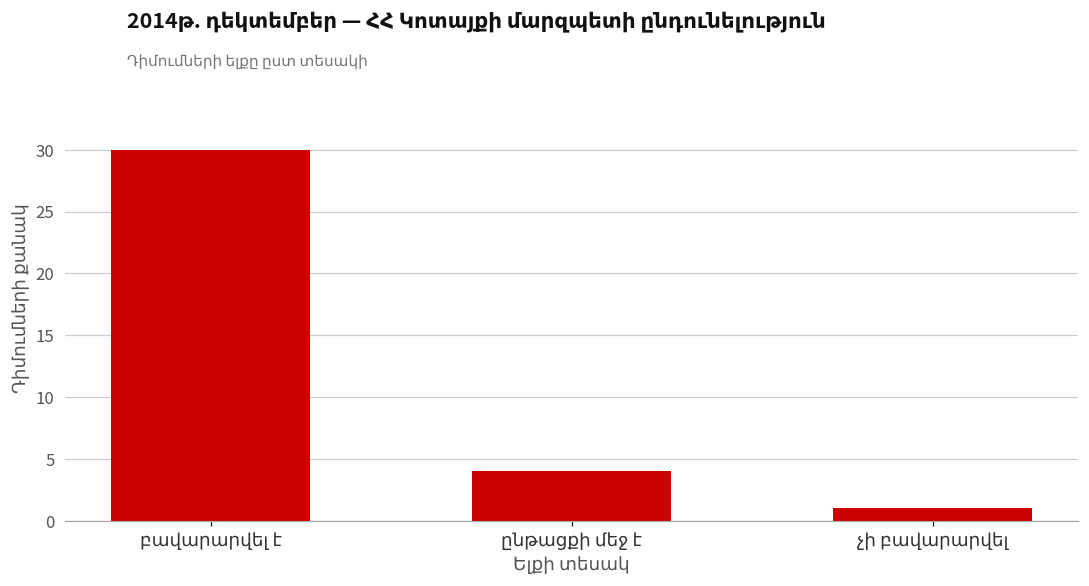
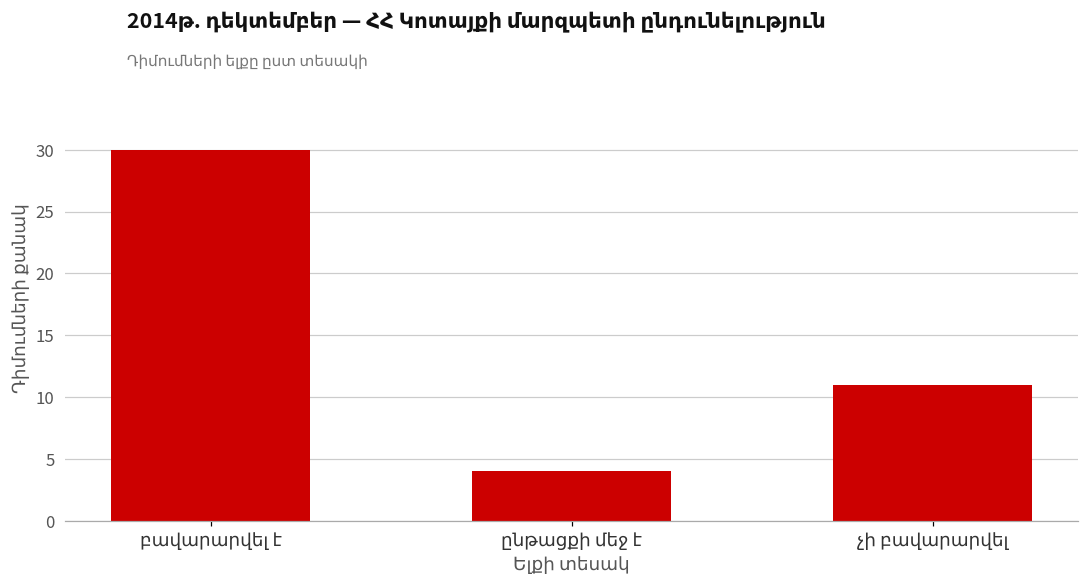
  {
    "բավարարվել է": 30,
    "ընթացքի մեջ է": 4,
-   "չի բավարարվել": 1
+   "չի բավարարվել": 11
  }
